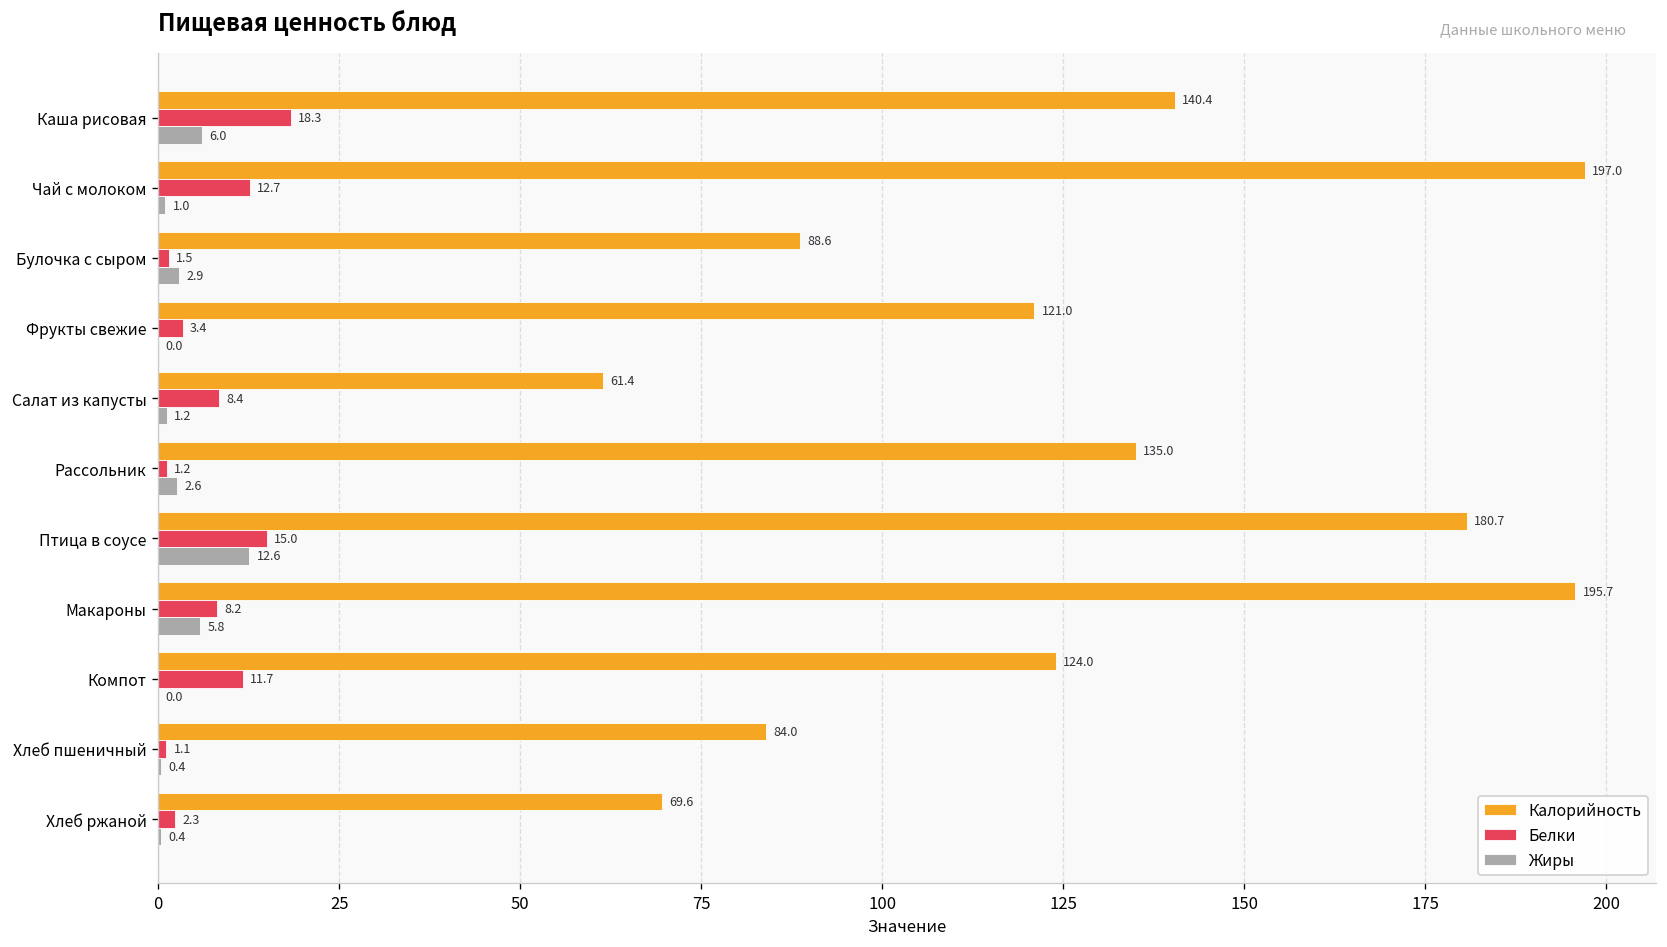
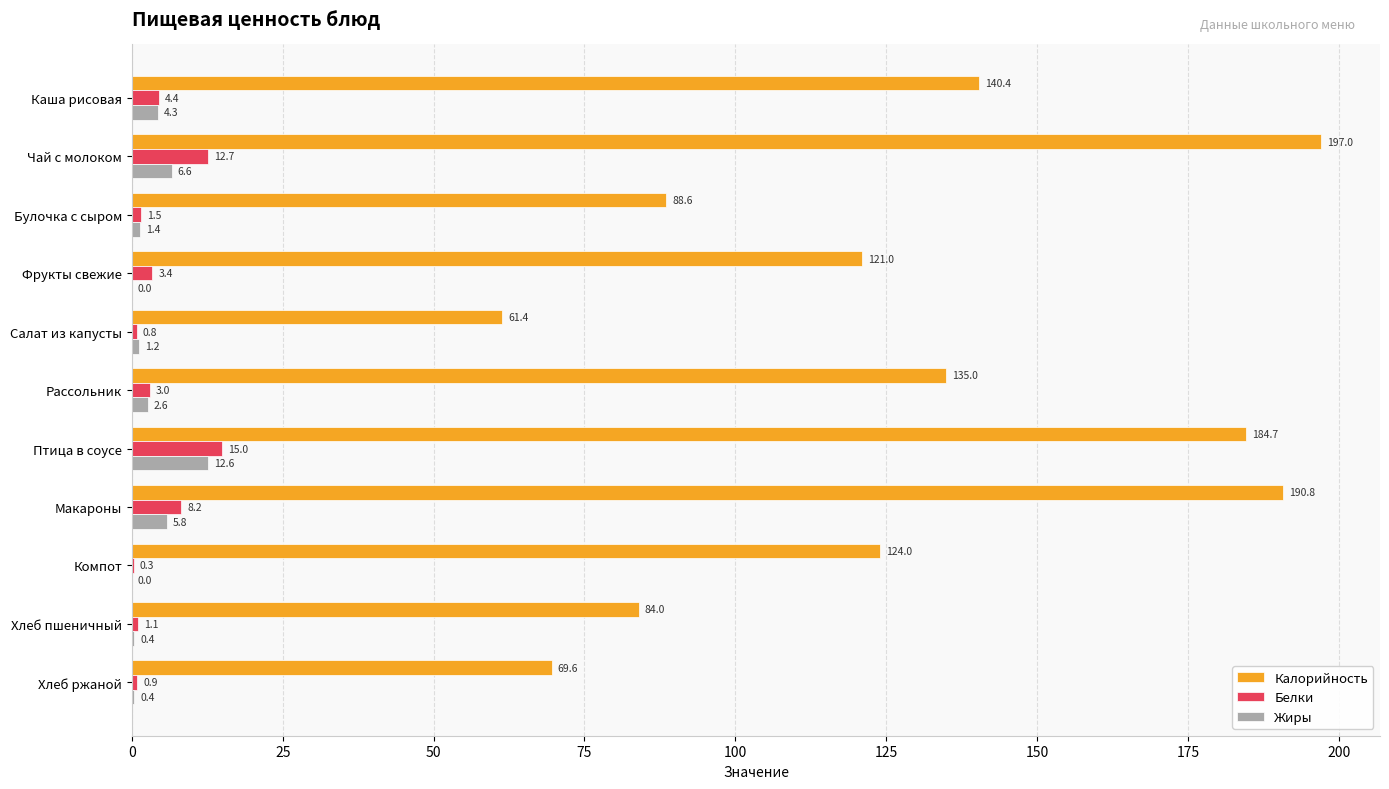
  {
    "Калорийность": {
      "Каша рисовая": 140.4,
      "Чай с молоком": 197.0,
      "Булочка с сыром": 88.6,
      "Фрукты свежие": 121.0,
      "Салат из капусты": 61.4,
      "Рассольник": 135.0,
-     "Птица в соусе": 180.7,
-     "Макароны": 195.7,
+     "Птица в соусе": 184.7,
+     "Макароны": 190.8,
      "Компот": 124.0,
      "Хлеб пшеничный": 84.0,
      "Хлеб ржаной": 69.6
    },
    "Белки": {
-     "Каша рисовая": 18.3,
+     "Каша рисовая": 4.4,
      "Чай с молоком": 12.7,
      "Булочка с сыром": 1.5,
      "Фрукты свежие": 3.4,
-     "Салат из капусты": 8.4,
-     "Рассольник": 1.2,
+     "Салат из капусты": 0.8,
+     "Рассольник": 3.0,
      "Птица в соусе": 15.0,
      "Макароны": 8.2,
-     "Компот": 11.7,
+     "Компот": 0.3,
      "Хлеб пшеничный": 1.1,
-     "Хлеб ржаной": 2.3
+     "Хлеб ржаной": 0.9
    },
    "Жиры": {
-     "Каша рисовая": 6.0,
-     "Чай с молоком": 1.0,
-     "Булочка с сыром": 2.9,
+     "Каша рисовая": 4.3,
+     "Чай с молоком": 6.6,
+     "Булочка с сыром": 1.4,
      "Фрукты свежие": 0.0,
      "Салат из капусты": 1.2,
      "Рассольник": 2.6,
      "Птица в соусе": 12.6,
      "Макароны": 5.8,
      "Компот": 0.0,
      "Хлеб пшеничный": 0.4,
      "Хлеб ржаной": 0.4
    }
  }
